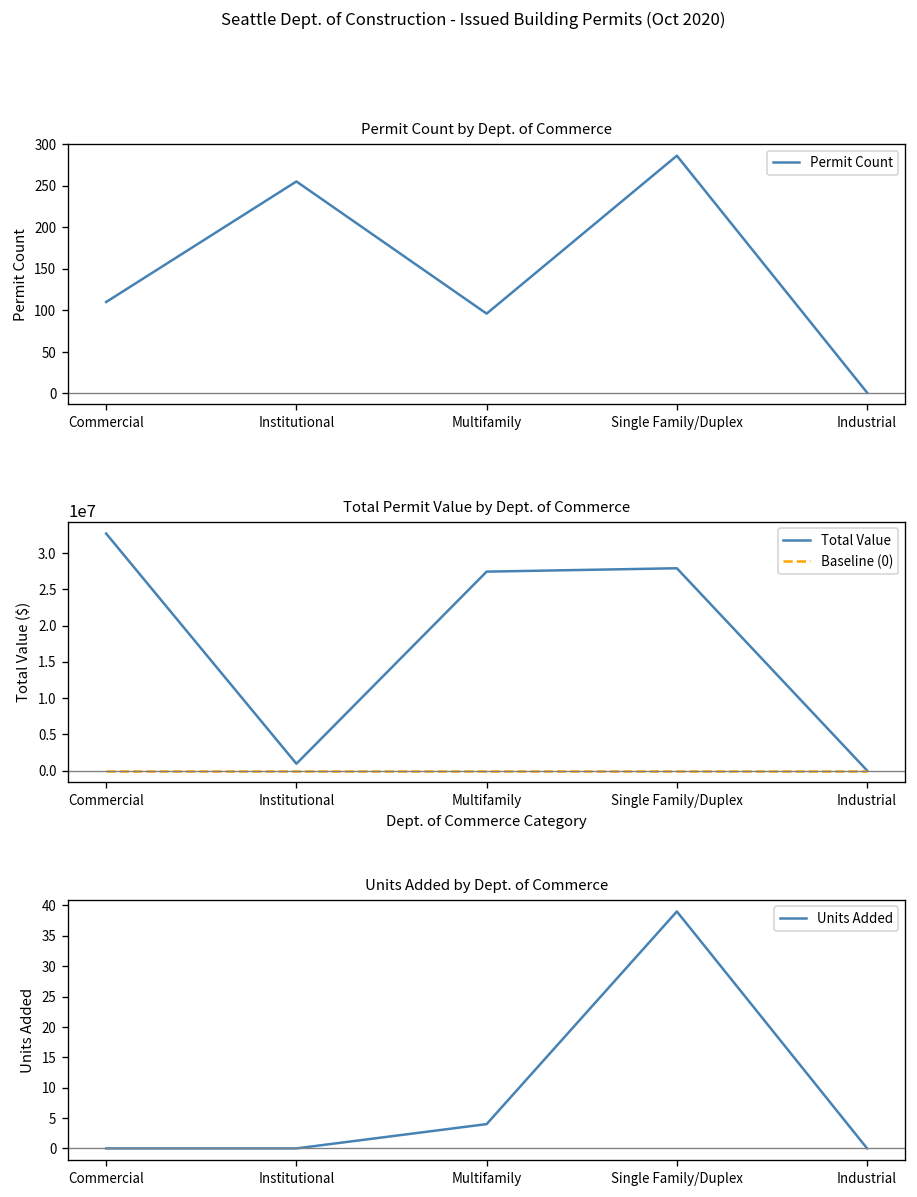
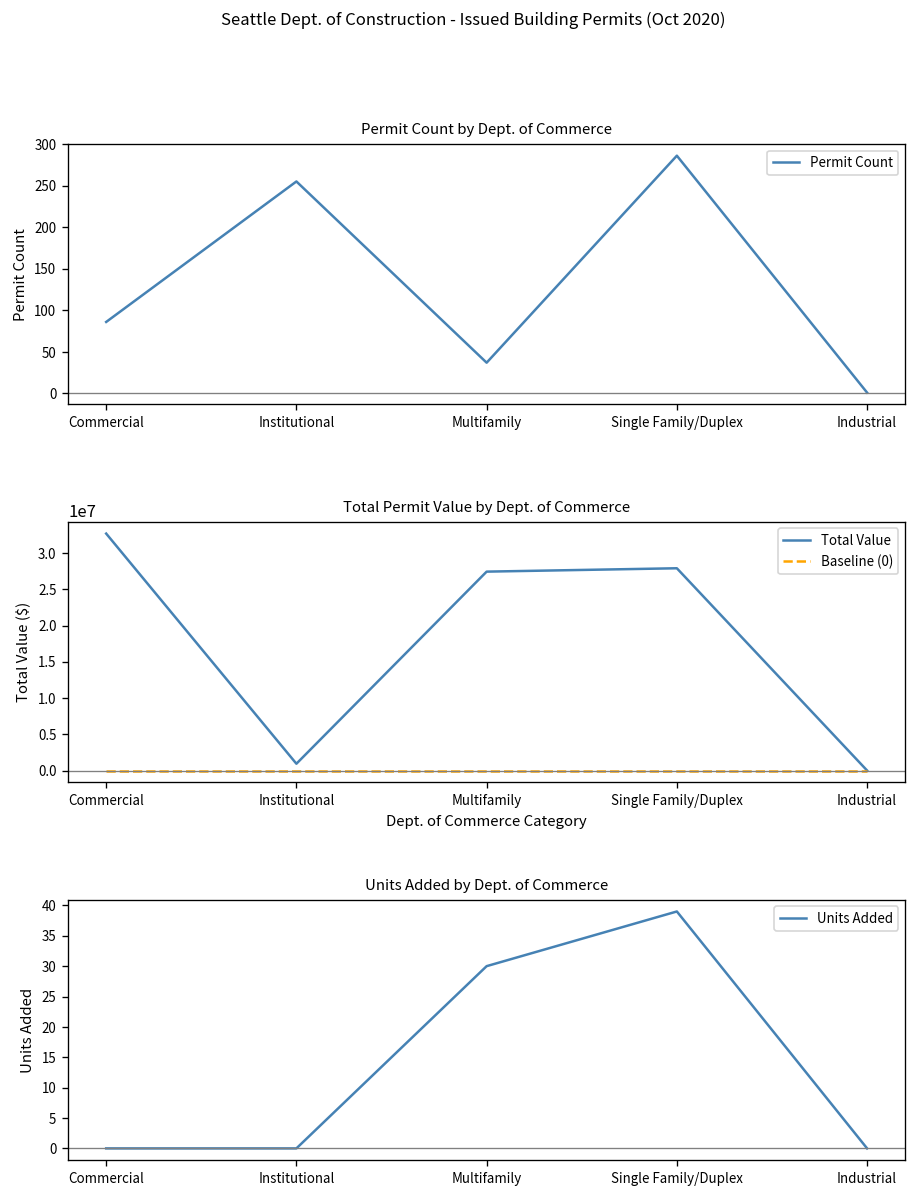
  {
    "Permit Count by Dept. of Commerce": {
-     "Commercial": 110,
+     "Commercial": 90,
      "Institutional": 260,
-     "Multifamily": 100,
+     "Multifamily": 40,
      "Single Family/Duplex": 290,
      "Industrial": 0
    },
    "Total Permit Value by Dept. of Commerce": {
      "Total Value": {
        "Commercial": 33000000,
        "Institutional": 1000000,
        "Multifamily": 27000000,
        "Single Family/Duplex": 28000000
      },
      "Baseline (0)": {
        "Commercial": 0,
        "Institutional": 0,
        "Multifamily": 0,
        "Single Family/Duplex": 0
      }
    },
    "Units Added by Dept. of Commerce": {
      "Commercial": 0,
      "Institutional": 0,
-     "Multifamily": 4,
+     "Multifamily": 30,
      "Single Family/Duplex": 39,
      "Industrial": 0
    }
  }
